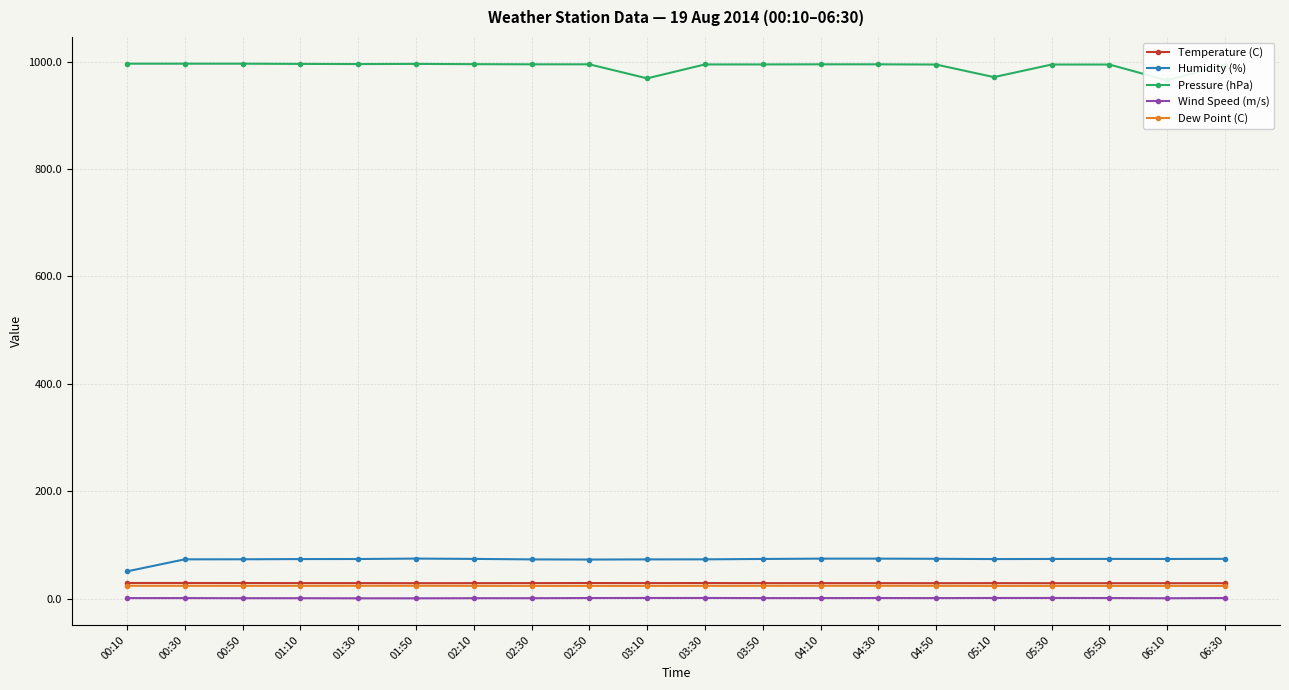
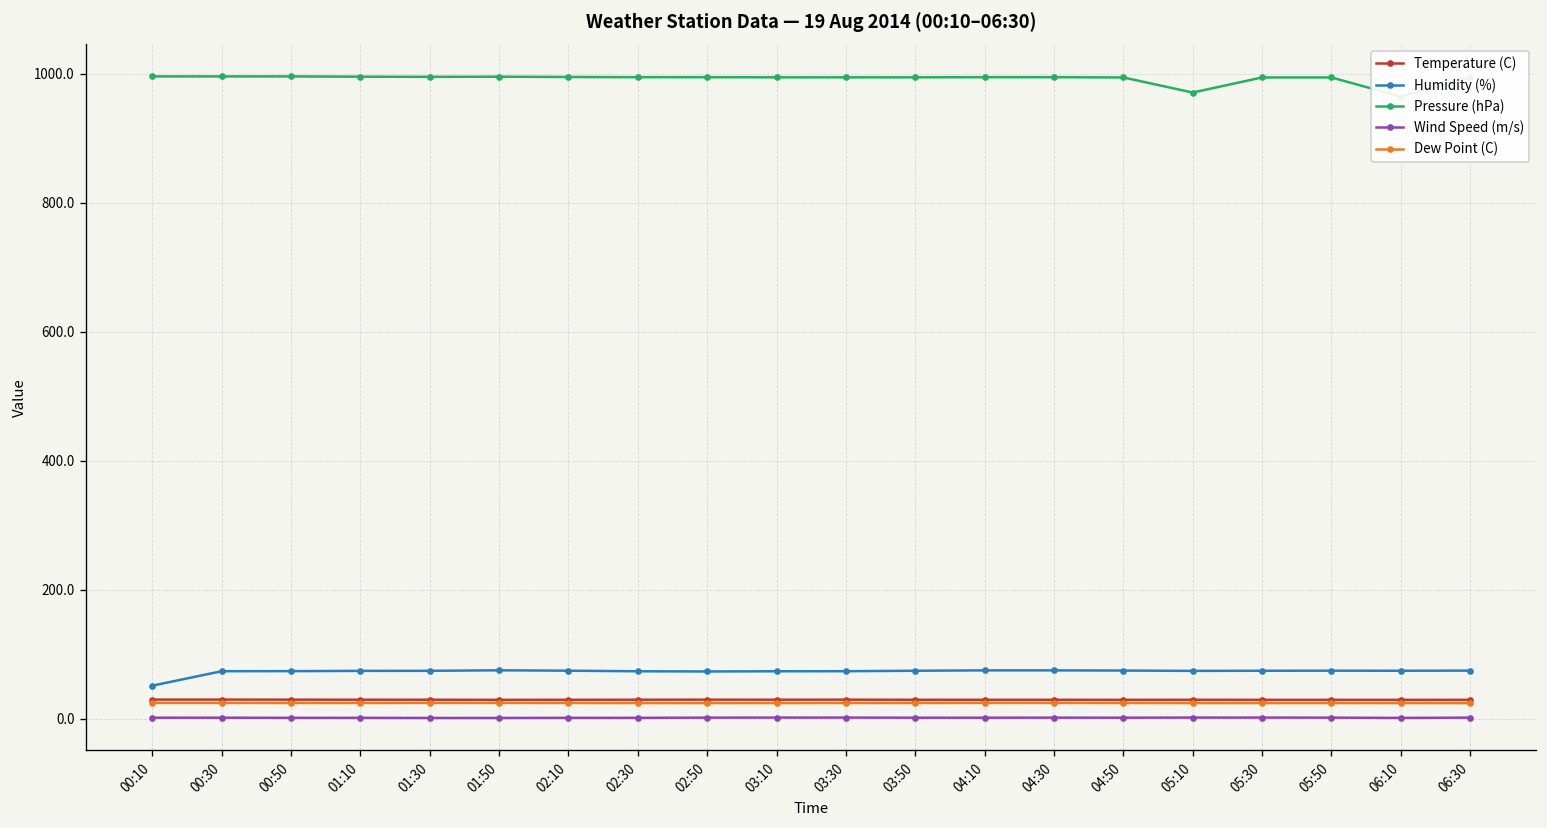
  {
    "Temperature (C)": {
      "00:10": 30,
      "00:30": 30,
      "00:50": 30,
      "01:10": 30,
      "01:30": 30,
      "01:50": 30,
      "02:10": 30,
      "02:30": 30,
      "02:50": 30,
      "03:10": 30,
      "03:30": 30,
      "03:50": 30,
      "04:10": 30,
      "04:30": 30,
      "04:50": 30,
      "05:10": 30,
      "05:30": 30,
      "05:50": 30,
      "06:10": 30,
      "06:30": 30
    },
    "Humidity (%)": {
      "00:10": 50,
      "00:30": 70,
      "00:50": 70,
      "01:10": 70,
      "01:30": 70,
      "01:50": 80,
      "02:10": 70,
      "02:30": 70,
      "02:50": 70,
      "03:10": 70,
      "03:30": 70,
      "03:50": 70,
      "04:10": 70,
      "04:30": 70,
      "04:50": 70,
      "05:10": 70,
      "05:30": 70,
      "05:50": 70,
      "06:10": 70,
      "06:30": 70
    },
    "Pressure (hPa)": {
      "00:10": 1000,
      "00:30": 1000,
      "00:50": 1000,
      "01:10": 1000,
      "01:30": 1000,
      "01:50": 1000,
      "02:10": 1000,
      "02:30": 990,
      "02:50": 990,
-     "03:10": 970,
+     "03:10": 990,
      "03:30": 990,
      "03:50": 990,
      "04:10": 990,
      "04:30": 990,
      "04:50": 990,
      "05:10": 970,
      "05:30": 990,
      "05:50": 990
    },
    "Wind Speed (m/s)": {
      "00:10": 0,
      "00:30": 0,
      "00:50": 0,
      "01:10": 0,
      "01:30": 0,
      "01:50": 0,
      "02:10": 0,
      "02:30": 0,
      "02:50": 0,
      "03:10": 0,
      "03:30": 0,
      "03:50": 0,
      "04:10": 0,
      "04:30": 0,
      "04:50": 0,
      "05:10": 0,
      "05:30": 0,
      "05:50": 0,
      "06:10": 0,
      "06:30": 0
    },
    "Dew Point (C)": {
      "00:10": 20,
      "00:30": 20,
      "00:50": 20,
      "01:10": 20,
      "01:30": 20,
      "01:50": 20,
      "02:10": 20,
      "02:30": 20,
      "02:50": 20,
      "03:10": 20,
      "03:30": 20,
      "03:50": 20,
      "04:10": 20,
      "04:30": 20,
      "04:50": 20,
      "05:10": 20,
      "05:30": 20,
      "05:50": 20,
      "06:10": 20,
      "06:30": 20
    }
  }
